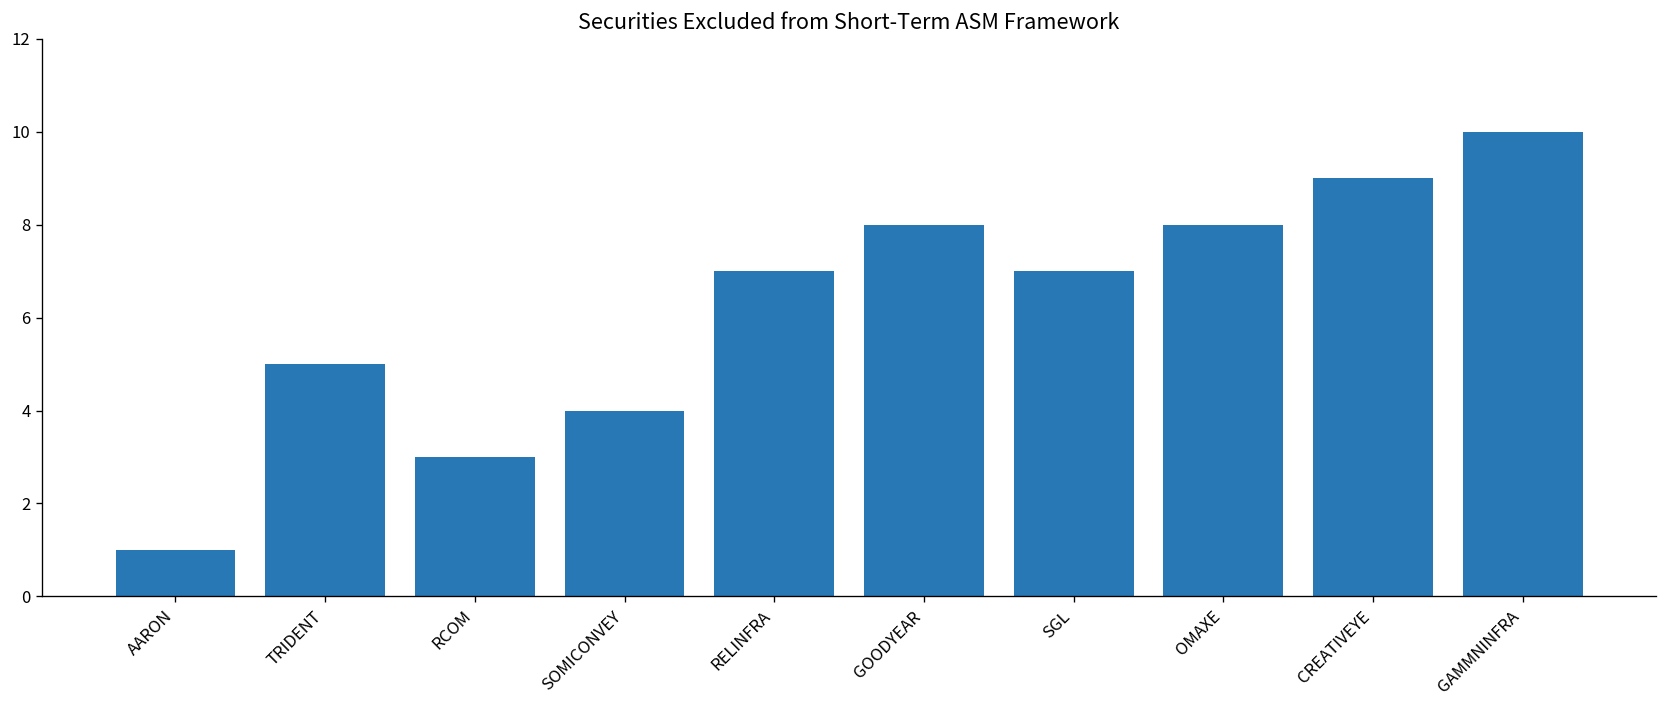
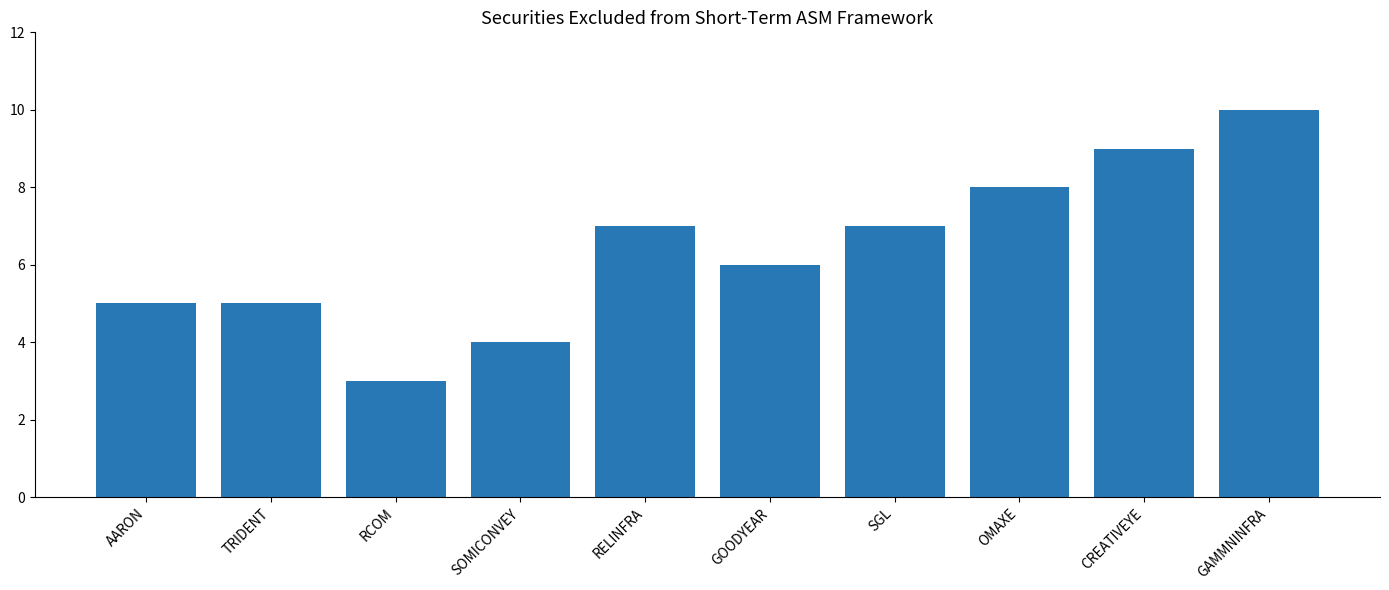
  {
-   "AARON": 1,
+   "AARON": 5,
    "TRIDENT": 5,
    "RCOM": 3,
    "SOMICONVEY": 4,
    "RELINFRA": 7,
-   "GOODYEAR": 8,
+   "GOODYEAR": 6,
    "SGL": 7,
    "OMAXE": 8,
    "CREATIVEYE": 9,
    "GAMMNINFRA": 10
  }
